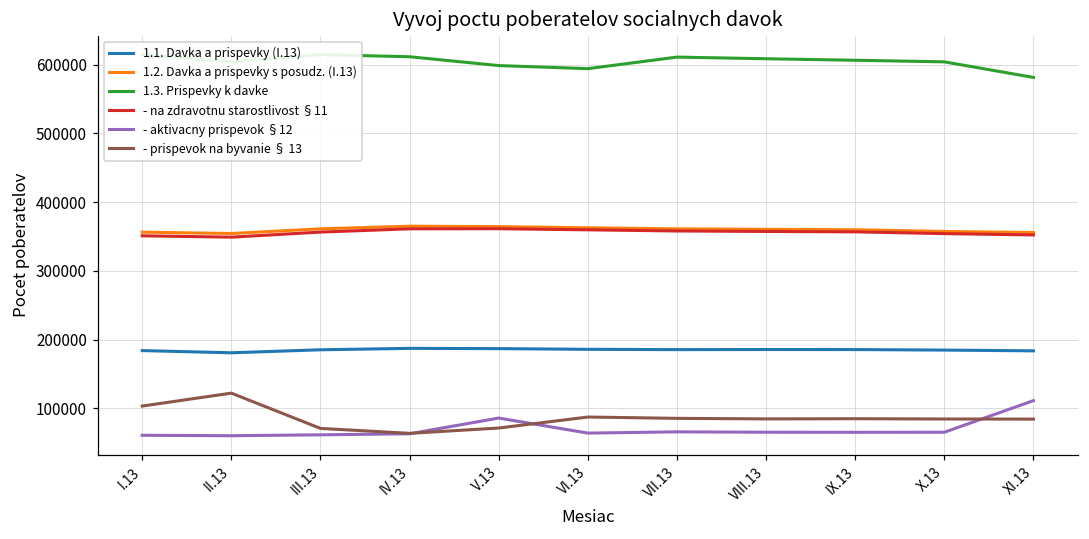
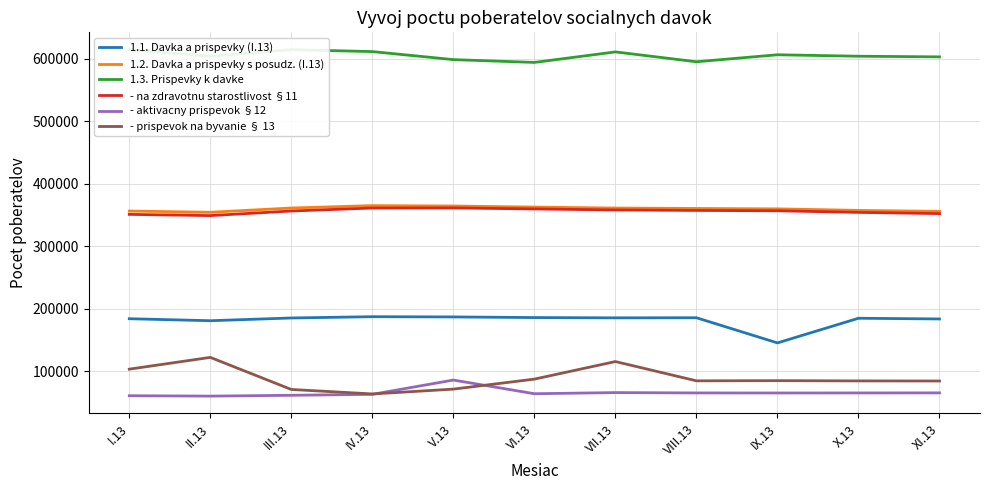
  {
    "1.1. Davka a prispevky (I.13)": {
      "I.13": 180000,
      "II.13": 180000,
      "III.13": 190000,
      "IV.13": 190000,
      "V.13": 190000,
      "VI.13": 190000,
      "VII.13": 190000,
      "VIII.13": 190000,
-     "IX.13": 190000,
+     "IX.13": 150000,
      "X.13": 180000,
      "XI.13": 180000
    },
    "1.2. Davka a prispevky s posudz. (I.13)": {
      "I.13": 360000,
      "II.13": 350000,
      "III.13": 360000
    },
    "1.3. Prispevky k davke": {
      "IV.13": 610000,
      "V.13": 600000,
      "VI.13": 590000,
      "VII.13": 610000,
-     "VIII.13": 610000,
+     "VIII.13": 600000,
      "IX.13": 610000,
      "X.13": 600000,
-     "XI.13": 580000
+     "XI.13": 600000
    },
    "- na zdravotnu starostlivost §11": {
      "I.13": 350000,
      "II.13": 350000,
      "III.13": 360000
    },
    "- aktivacny prispevok §12": {
      "I.13": 60000,
      "II.13": 60000,
      "III.13": 60000,
      "V.13": 90000,
      "VI.13": 60000,
      "VII.13": 70000,
      "VIII.13": 70000,
      "IX.13": 70000,
      "X.13": 70000,
-     "XI.13": 110000
+     "XI.13": 70000
    },
    "- prispevok na byvanie § 13": {
      "I.13": 100000,
      "II.13": 120000,
      "III.13": 70000,
      "V.13": 70000,
      "VI.13": 90000,
-     "VII.13": 90000,
+     "VII.13": 120000,
      "VIII.13": 80000,
      "IX.13": 80000,
      "X.13": 80000,
      "XI.13": 80000
    }
  }
